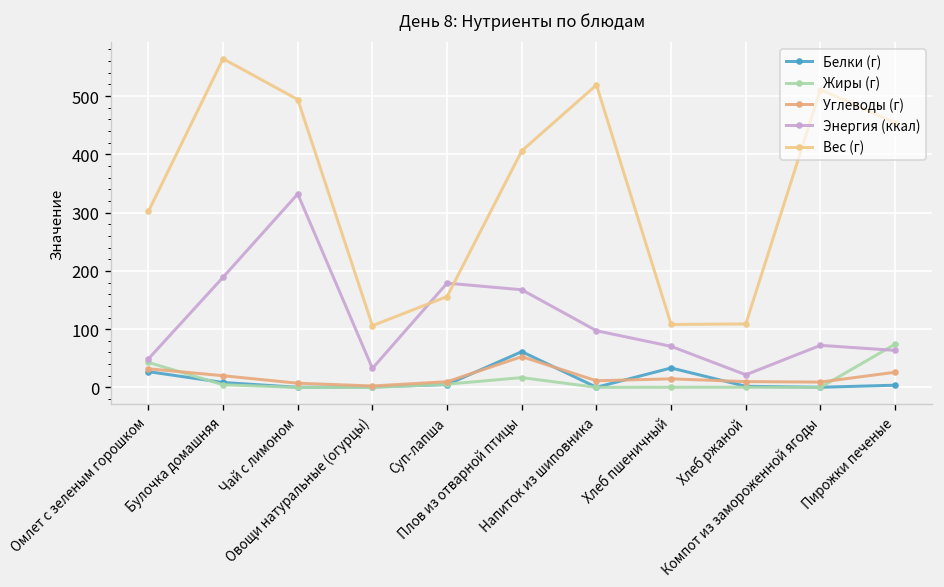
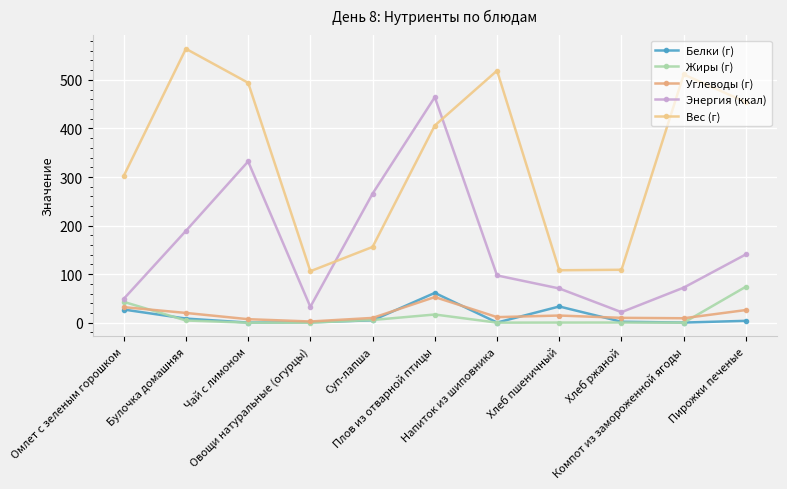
  {
    "Белки (г)": {
      "Плов из отварной птицы": 60,
      "Хлеб пшеничный": 30,
      "Пирожки печеные": 0
    },
    "Жиры (г)": {
      "Омлет с зеленым горошком": 40,
      "Плов из отварной птицы": 20,
      "Хлеб пшеничный": 0,
      "Пирожки печеные": 70
    },
    "Энергия (ккал)": {
      "Омлет с зеленым горошком": 50,
      "Булочка домашняя": 190,
      "Чай с лимоном": 330,
      "Овощи натуральные (огурцы)": 30,
-     "Суп-лапша": 180,
-     "Плов из отварной птицы": 170,
+     "Суп-лапша": 270,
+     "Плов из отварной птицы": 460,
      "Напиток из шиповника": 100,
      "Хлеб пшеничный": 70,
      "Хлеб ржаной": 20,
      "Компот из замороженной ягоды": 70,
-     "Пирожки печеные": 60
+     "Пирожки печеные": 140
    }
  }
